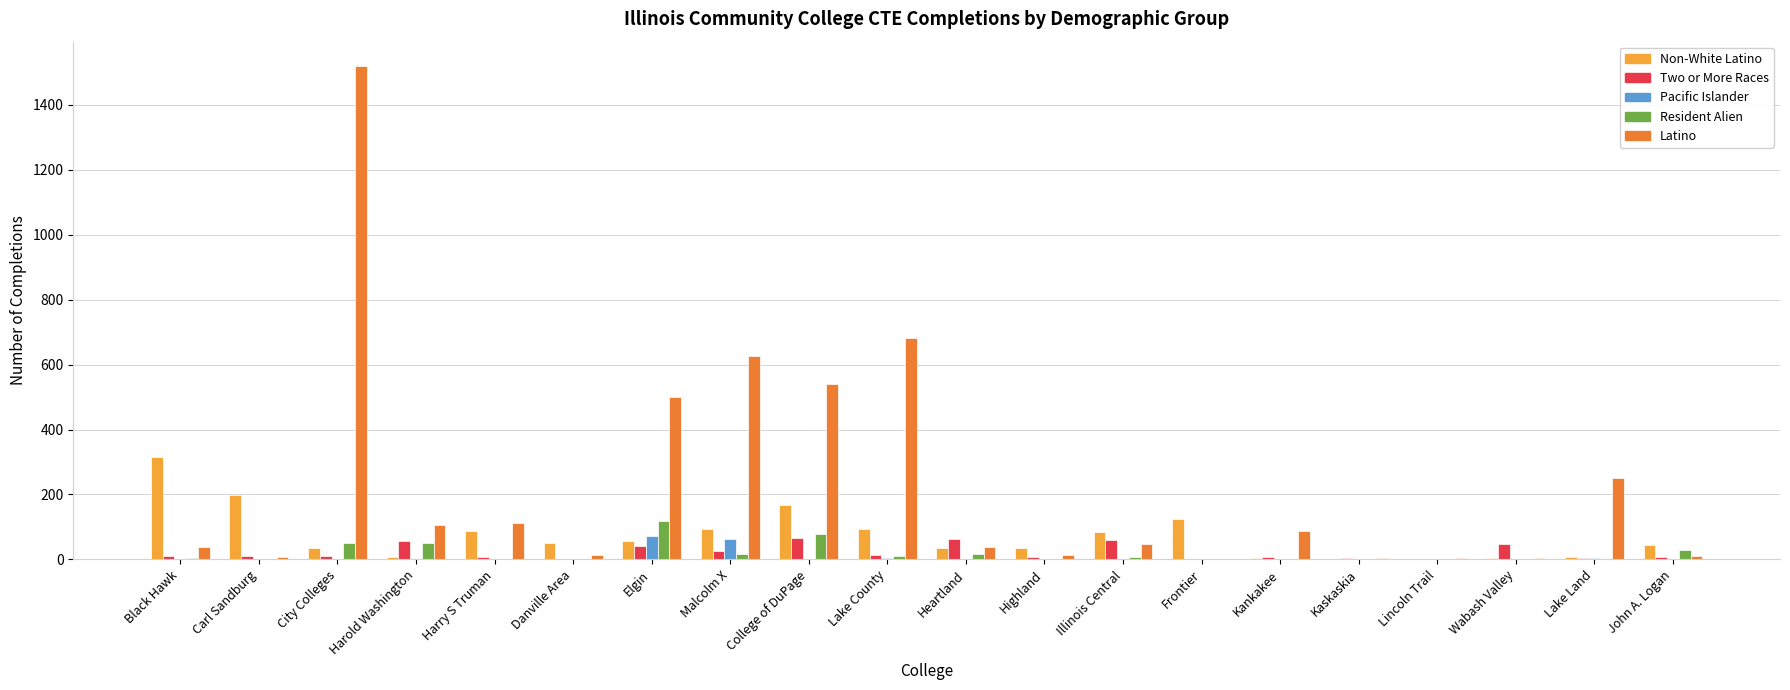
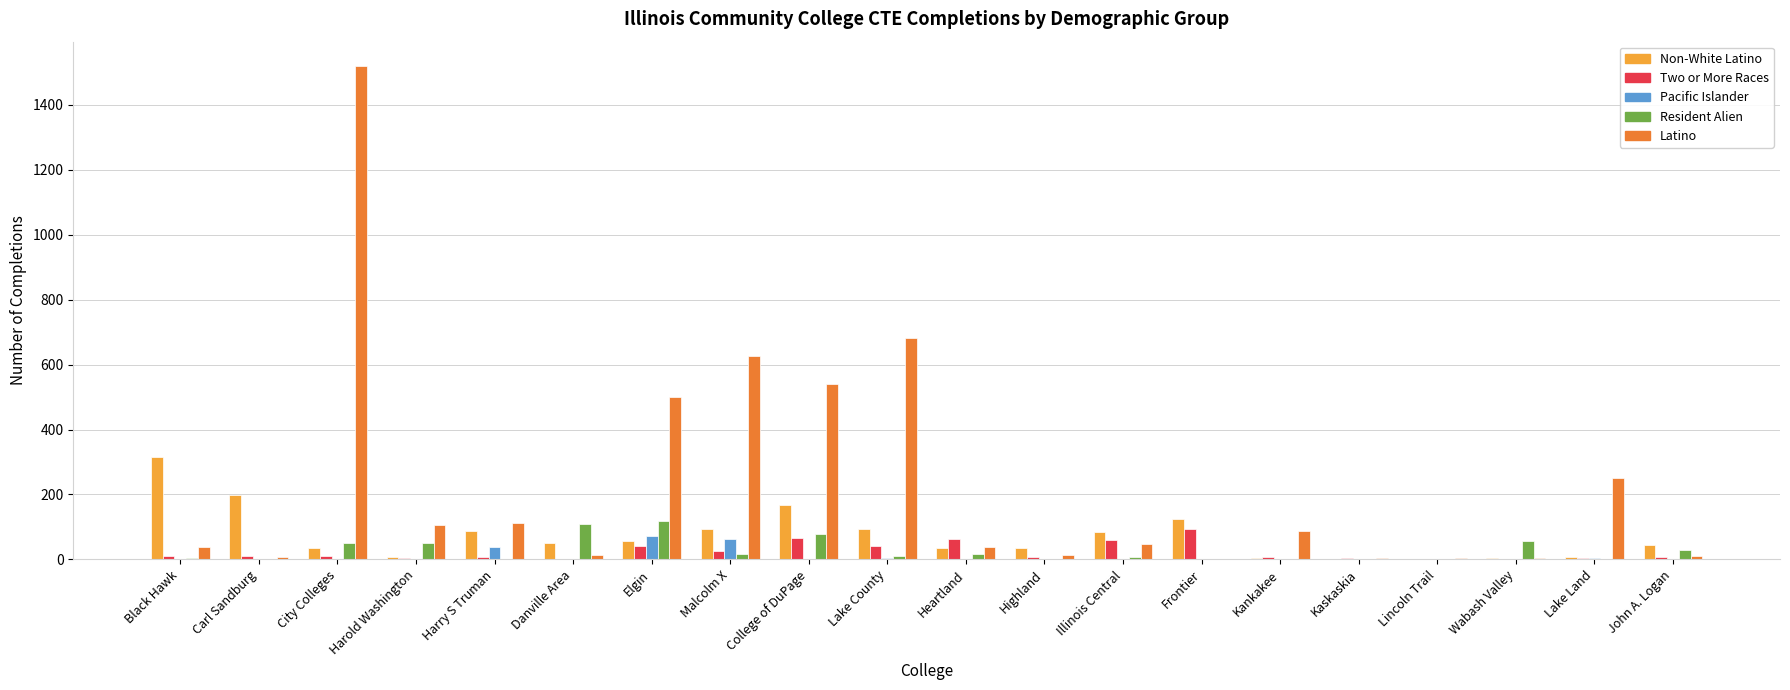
  {
    "Two or More Races": {
      "Black Hawk": 10,
      "Carl Sandburg": 10,
      "City Colleges": 10,
-     "Harold Washington": 60,
+     "Harold Washington": 10,
      "Elgin": 40,
      "Malcolm X": 30,
      "College of DuPage": 70,
-     "Lake County": 10,
+     "Lake County": 40,
      "Heartland": 60,
      "Illinois Central": 60,
-     "Frontier": 0,
+     "Frontier": 90,
      "Lincoln Trail": 0,
-     "Wabash Valley": 50
+     "Wabash Valley": 0
    },
    "Pacific Islander": {
      "Black Hawk": 0,
      "Carl Sandburg": 0,
      "City Colleges": 0,
      "Harold Washington": 0,
-     "Harry S Truman": 0,
+     "Harry S Truman": 40,
      "Elgin": 70,
      "Malcolm X": 60,
      "College of DuPage": 0,
      "Heartland": 0,
      "Highland": 0,
      "Illinois Central": 0,
      "Frontier": 0,
      "Kankakee": 0,
      "Kaskaskia": 0,
      "Lincoln Trail": 0,
      "Wabash Valley": 0,
      "John A. Logan": 0
    },
    "Resident Alien": {
      "Carl Sandburg": 0,
      "City Colleges": 50,
      "Harold Washington": 50,
-     "Danville Area": 0,
+     "Danville Area": 110,
      "Elgin": 120,
      "Malcolm X": 20,
      "College of DuPage": 80,
      "Lake County": 10,
      "Heartland": 20,
      "Frontier": 0,
      "Kankakee": 0,
      "Kaskaskia": 0,
      "Lincoln Trail": 0,
-     "Wabash Valley": 0,
+     "Wabash Valley": 60,
      "John A. Logan": 30
    }
  }
